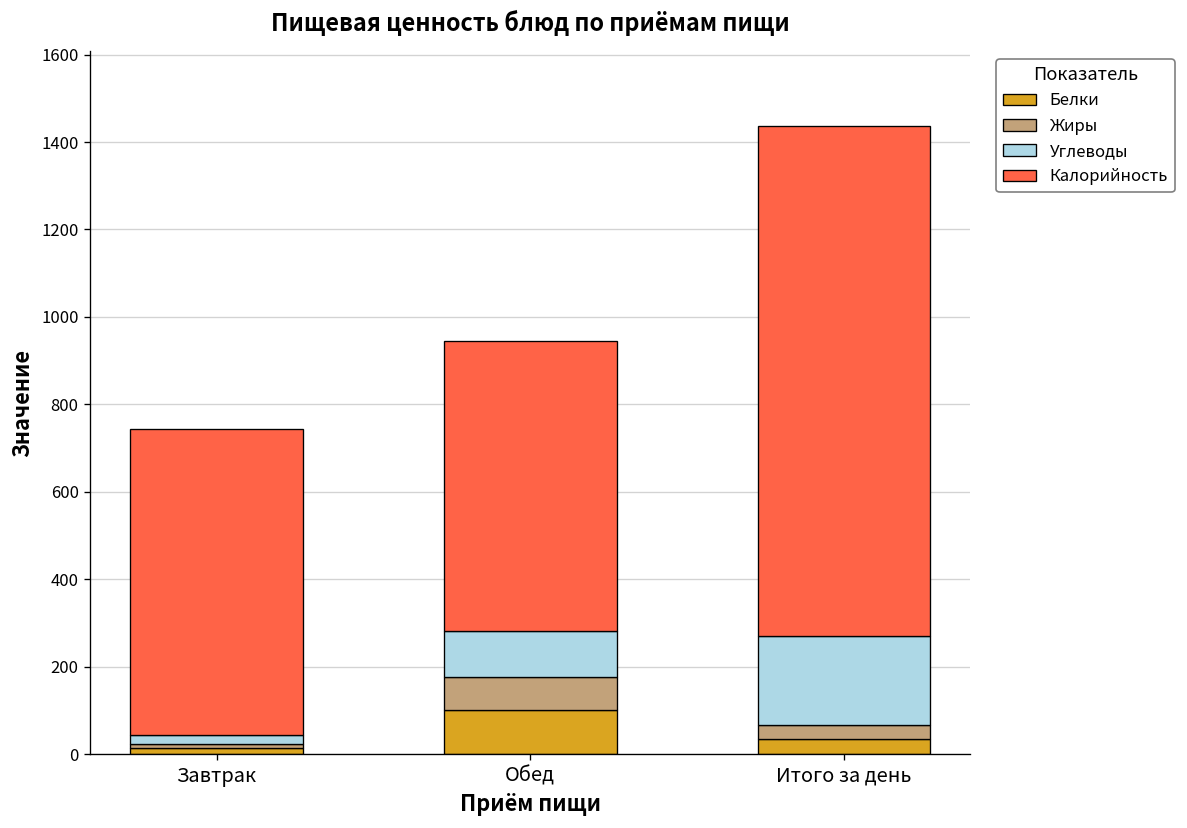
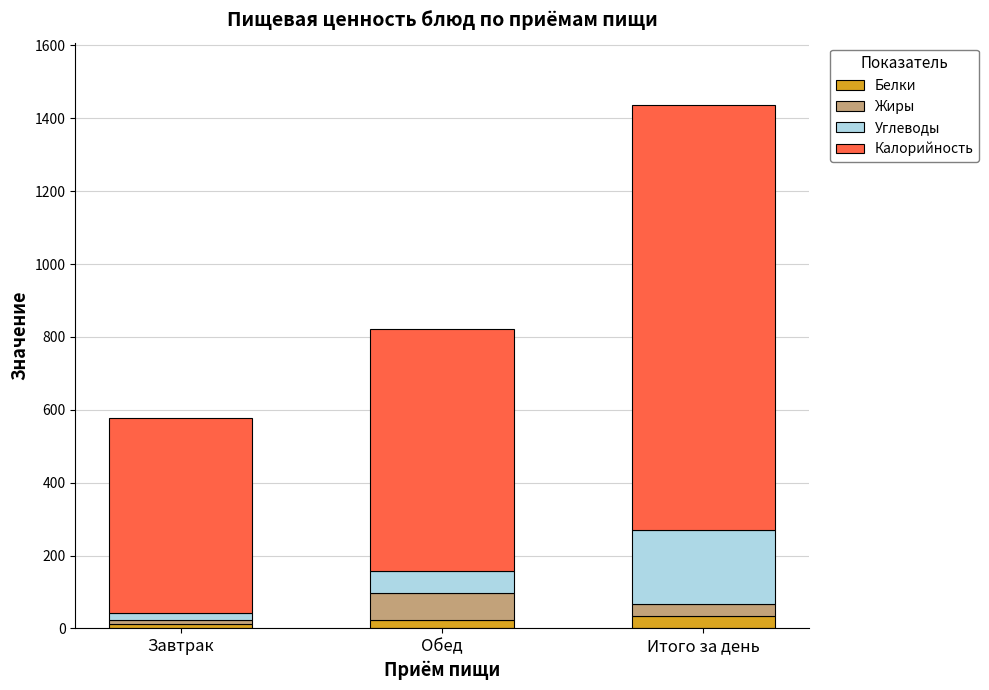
  {
    "Белки": {
      "Завтрак": 10,
-     "Обед": 100,
+     "Обед": 20,
      "Итого за день": 40
    },
    "Жиры": {
      "Завтрак": 10,
      "Обед": 70,
      "Итого за день": 30
    },
    "Углеводы": {
      "Завтрак": 20,
-     "Обед": 110,
+     "Обед": 60,
      "Итого за день": 200
    },
    "Калорийность": {
-     "Завтрак": 700,
+     "Завтрак": 530,
      "Обед": 660,
      "Итого за день": 1160
    }
  }
